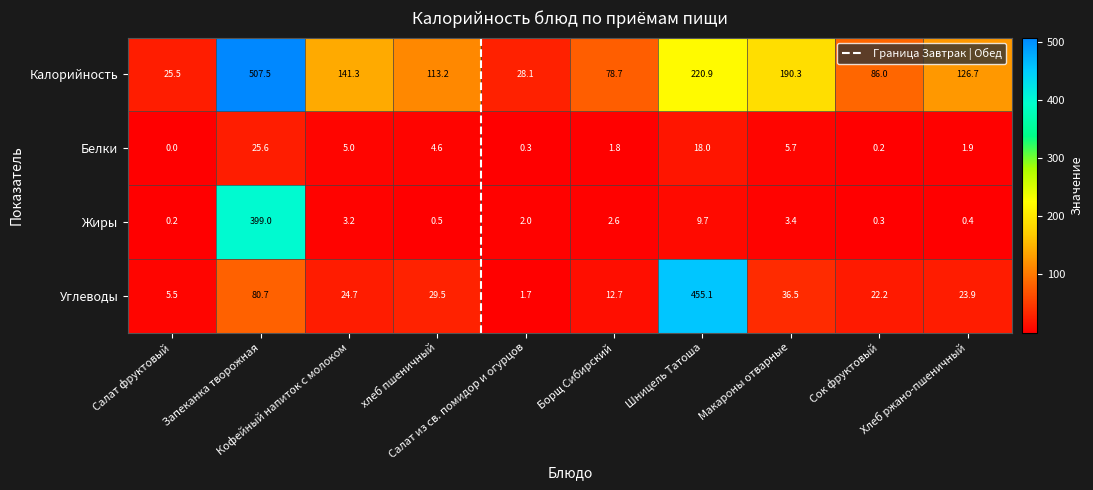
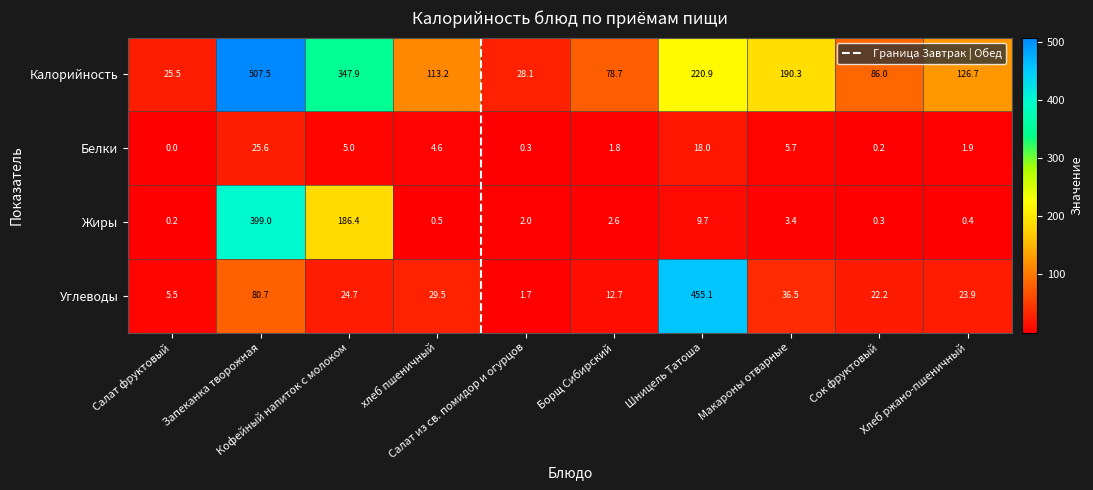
  {
    "Калорийность": {
      "Салат фруктовый": 25.5,
      "Запеканка творожная": 507.5,
-     "Кофейный напиток с молоком": 141.3,
+     "Кофейный напиток с молоком": 347.9,
      "хлеб пшеничный": 113.2,
      "Салат из св. помидор и огурцов": 28.1,
      "Борщ Сибирский": 78.7,
      "Шницель Татоша": 220.9,
      "Макароны отварные": 190.3,
      "Сок фруктовый": 86.0,
      "Хлеб ржано-пшеничный": 126.7
    },
    "Белки": {
      "Салат фруктовый": 0.0,
      "Запеканка творожная": 25.6,
      "Кофейный напиток с молоком": 5.0,
      "хлеб пшеничный": 4.6,
      "Салат из св. помидор и огурцов": 0.3,
      "Борщ Сибирский": 1.8,
      "Шницель Татоша": 18.0,
      "Макароны отварные": 5.7,
      "Сок фруктовый": 0.2,
      "Хлеб ржано-пшеничный": 1.9
    },
    "Жиры": {
      "Салат фруктовый": 0.2,
      "Запеканка творожная": 399.0,
-     "Кофейный напиток с молоком": 3.2,
+     "Кофейный напиток с молоком": 186.4,
      "хлеб пшеничный": 0.5,
      "Салат из св. помидор и огурцов": 2.0,
      "Борщ Сибирский": 2.6,
      "Шницель Татоша": 9.7,
      "Макароны отварные": 3.4,
      "Сок фруктовый": 0.3,
      "Хлеб ржано-пшеничный": 0.4
    },
    "Углеводы": {
      "Салат фруктовый": 5.5,
      "Запеканка творожная": 80.7,
      "Кофейный напиток с молоком": 24.7,
      "хлеб пшеничный": 29.5,
      "Салат из св. помидор и огурцов": 1.7,
      "Борщ Сибирский": 12.7,
      "Шницель Татоша": 455.1,
      "Макароны отварные": 36.5,
      "Сок фруктовый": 22.2,
      "Хлеб ржано-пшеничный": 23.9
    }
  }
